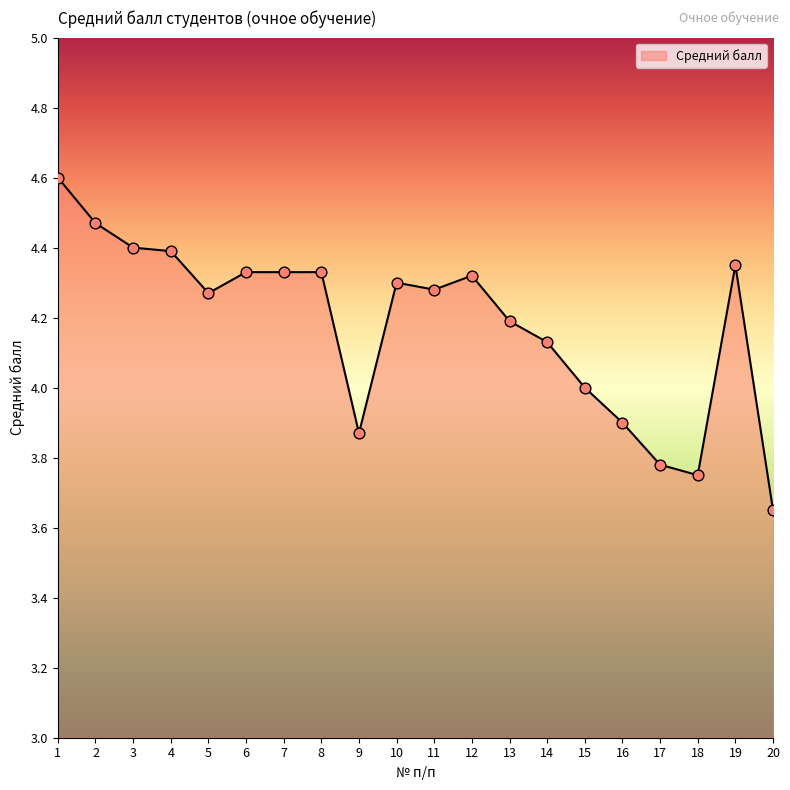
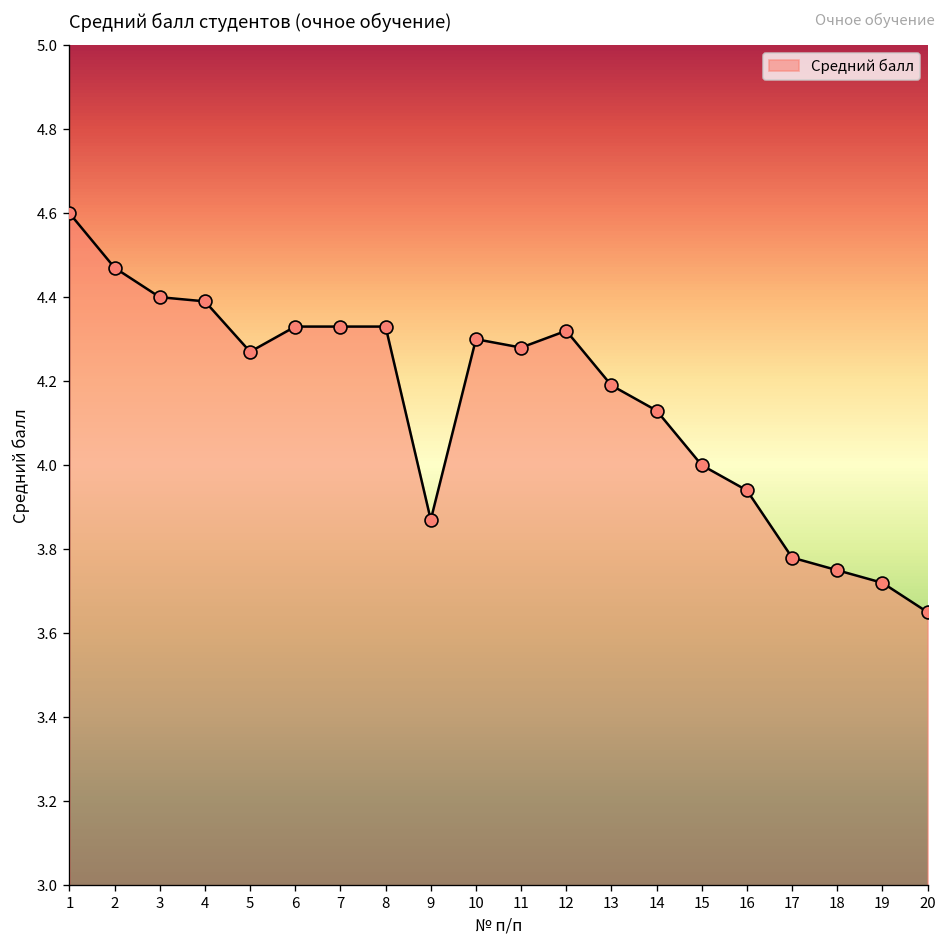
  {
    "1": 4.60,
    "2": 4.47,
    "3": 4.40,
    "4": 4.39,
    "5": 4.27,
    "6": 4.33,
    "7": 4.33,
    "8": 4.33,
    "9": 3.87,
    "10": 4.30,
    "11": 4.28,
    "12": 4.32,
    "13": 4.19,
    "14": 4.13,
    "15": 4.00,
-   "16": 3.90,
+   "16": 3.94,
    "17": 3.78,
    "18": 3.75,
-   "19": 4.35,
+   "19": 3.72,
    "20": 3.65
  }
